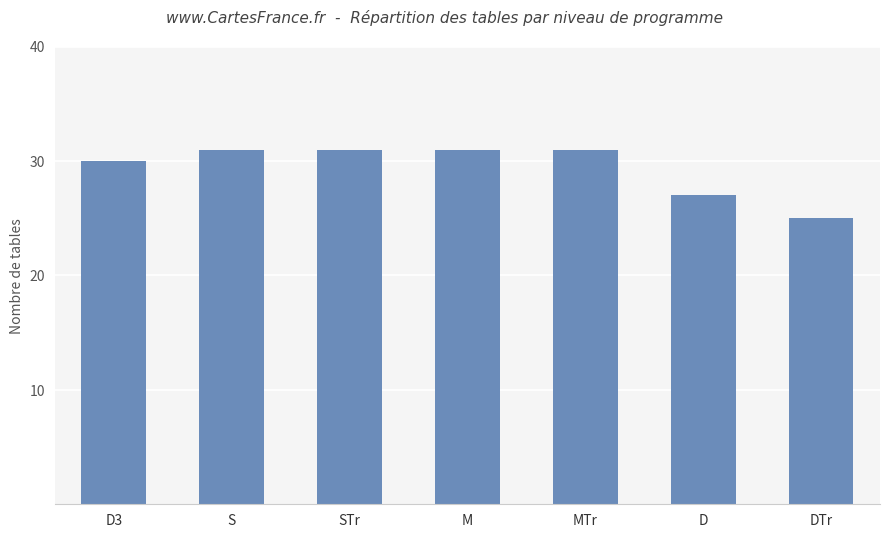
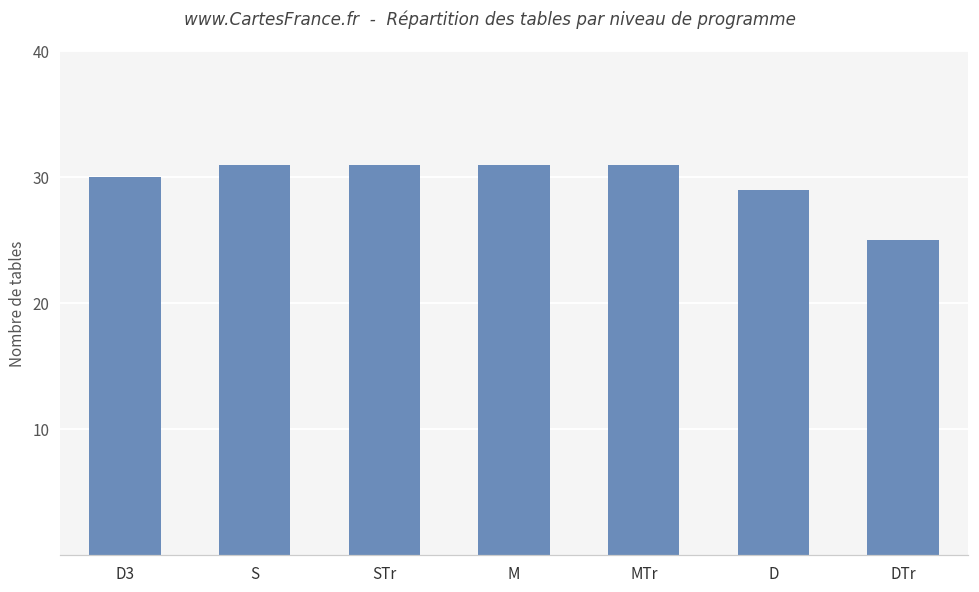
  {
    "D3": 30,
    "S": 31,
    "STr": 31,
    "M": 31,
    "MTr": 31,
-   "D": 27,
+   "D": 29,
    "DTr": 25
  }
